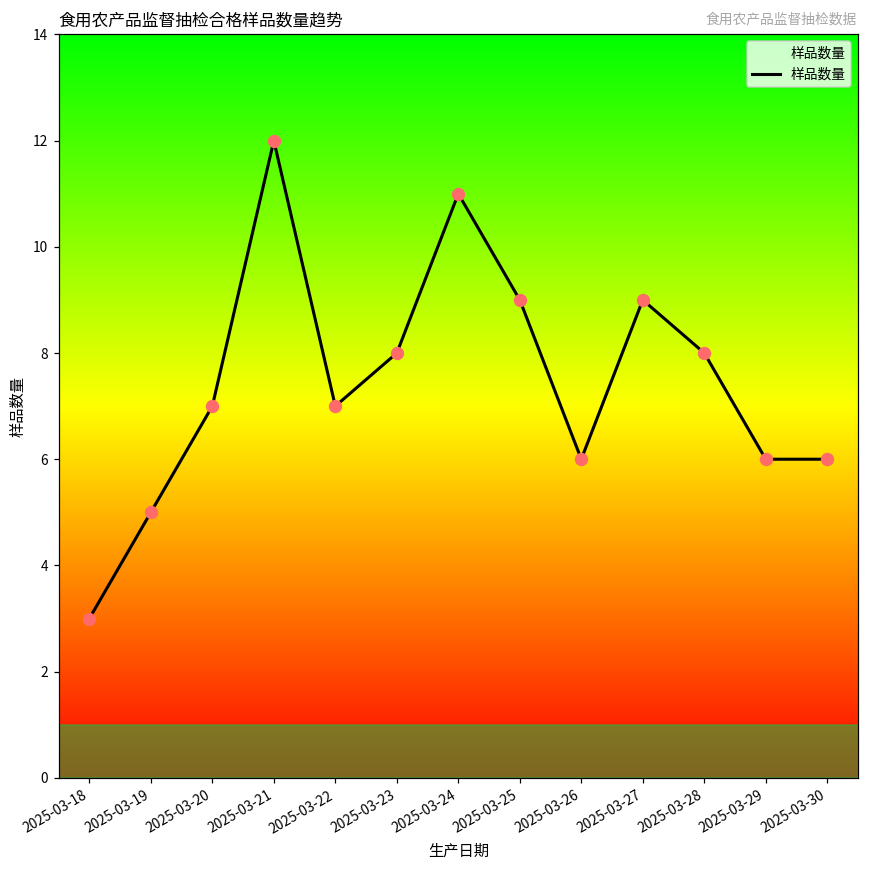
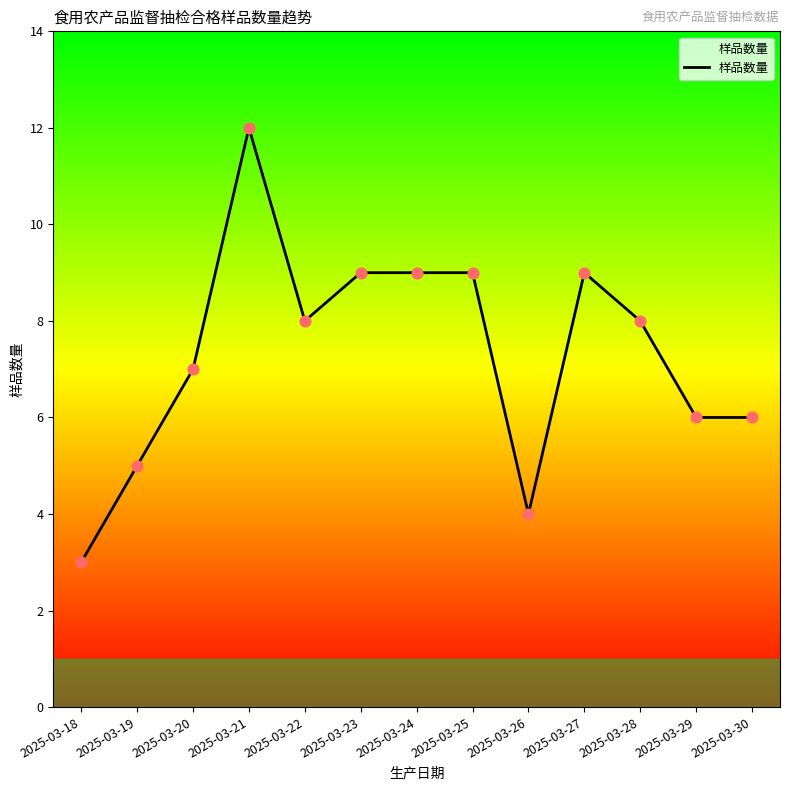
  {
    "2025-03-18": 3,
    "2025-03-19": 5,
    "2025-03-20": 7,
    "2025-03-21": 12,
-   "2025-03-22": 7,
-   "2025-03-23": 8,
-   "2025-03-24": 11,
+   "2025-03-22": 8,
+   "2025-03-23": 9,
+   "2025-03-24": 9,
    "2025-03-25": 9,
-   "2025-03-26": 6,
+   "2025-03-26": 4,
    "2025-03-27": 9,
    "2025-03-28": 8,
    "2025-03-29": 6,
    "2025-03-30": 6
  }
